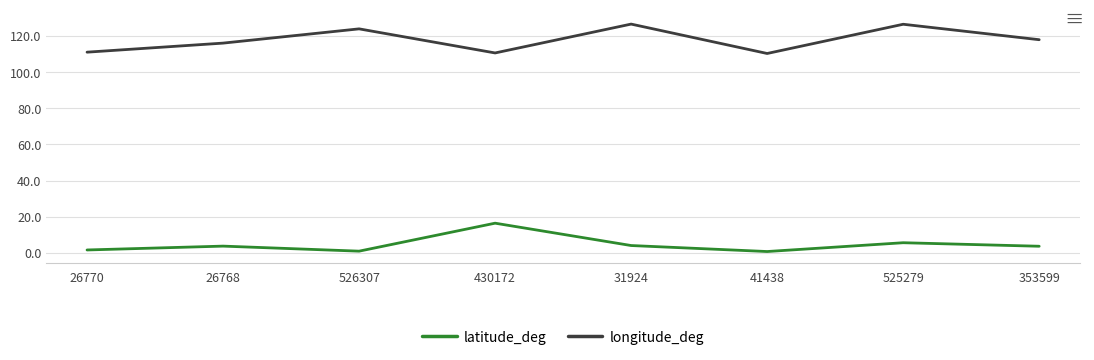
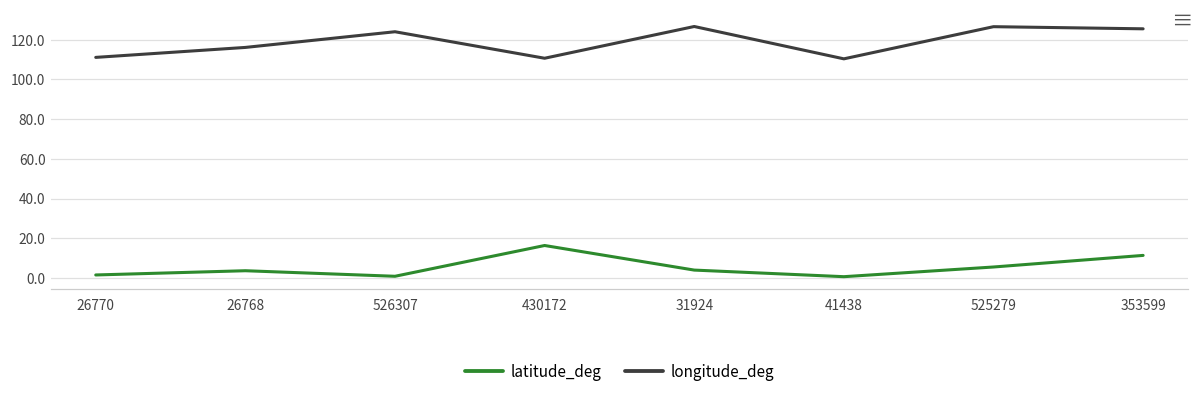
  {
    "latitude_deg": {
      "26770": 2,
      "26768": 4,
      "526307": 1,
      "430172": 16,
      "31924": 4,
      "41438": 1,
      "525279": 6,
-     "353599": 4
+     "353599": 11
    },
    "longitude_deg": {
      "26770": 111,
      "26768": 116,
      "526307": 124,
      "430172": 111,
      "31924": 127,
      "41438": 110,
      "525279": 127,
-     "353599": 118
+     "353599": 126
    }
  }
